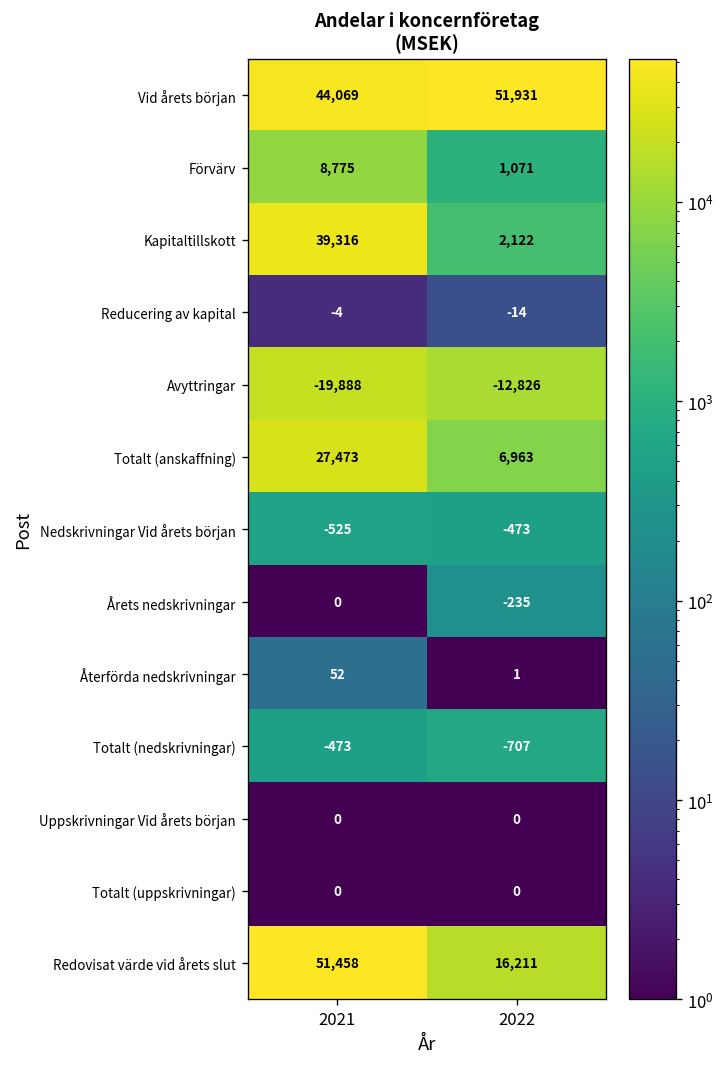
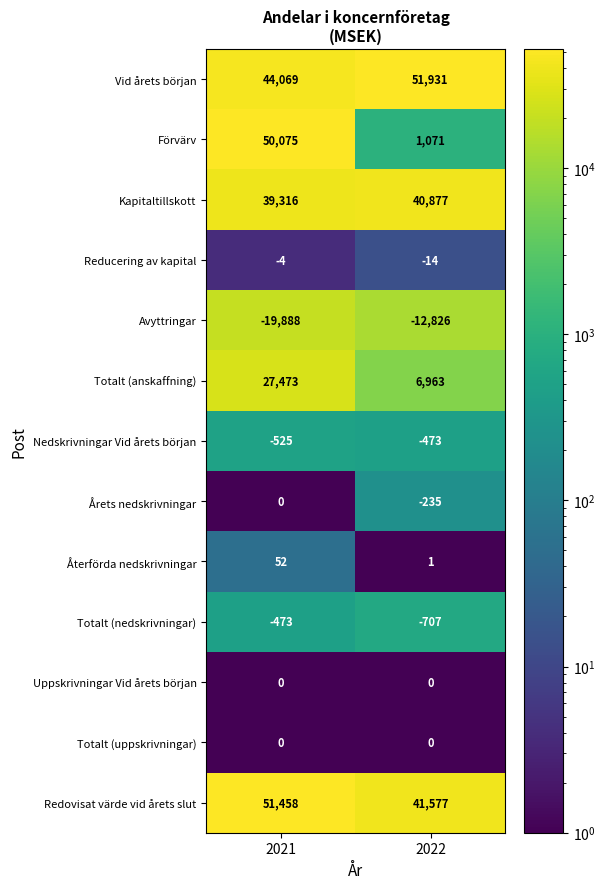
  {
    "Vid årets början": {
      "2021": "44,069",
      "2022": "51,931"
    },
    "Förvärv": {
-     "2021": "8,775",
+     "2021": "50,075",
      "2022": "1,071"
    },
    "Kapitaltillskott": {
      "2021": "39,316",
-     "2022": "2,122"
+     "2022": "40,877"
    },
    "Reducering av kapital": {
      "2021": "-4",
      "2022": "-14"
    },
    "Avyttringar": {
      "2021": "-19,888",
      "2022": "-12,826"
    },
    "Totalt (anskaffning)": {
      "2021": "27,473",
      "2022": "6,963"
    },
    "Nedskrivningar Vid årets början": {
      "2021": "-525",
      "2022": "-473"
    },
    "Årets nedskrivningar": {
      "2021": "0",
      "2022": "-235"
    },
    "Återförda nedskrivningar": {
      "2021": "52",
      "2022": "1"
    },
    "Totalt (nedskrivningar)": {
      "2021": "-473",
      "2022": "-707"
    },
    "Uppskrivningar Vid årets början": {
      "2021": "0",
      "2022": "0"
    },
    "Totalt (uppskrivningar)": {
      "2021": "0",
      "2022": "0"
    },
    "Redovisat värde vid årets slut": {
      "2021": "51,458",
-     "2022": "16,211"
+     "2022": "41,577"
    }
  }
